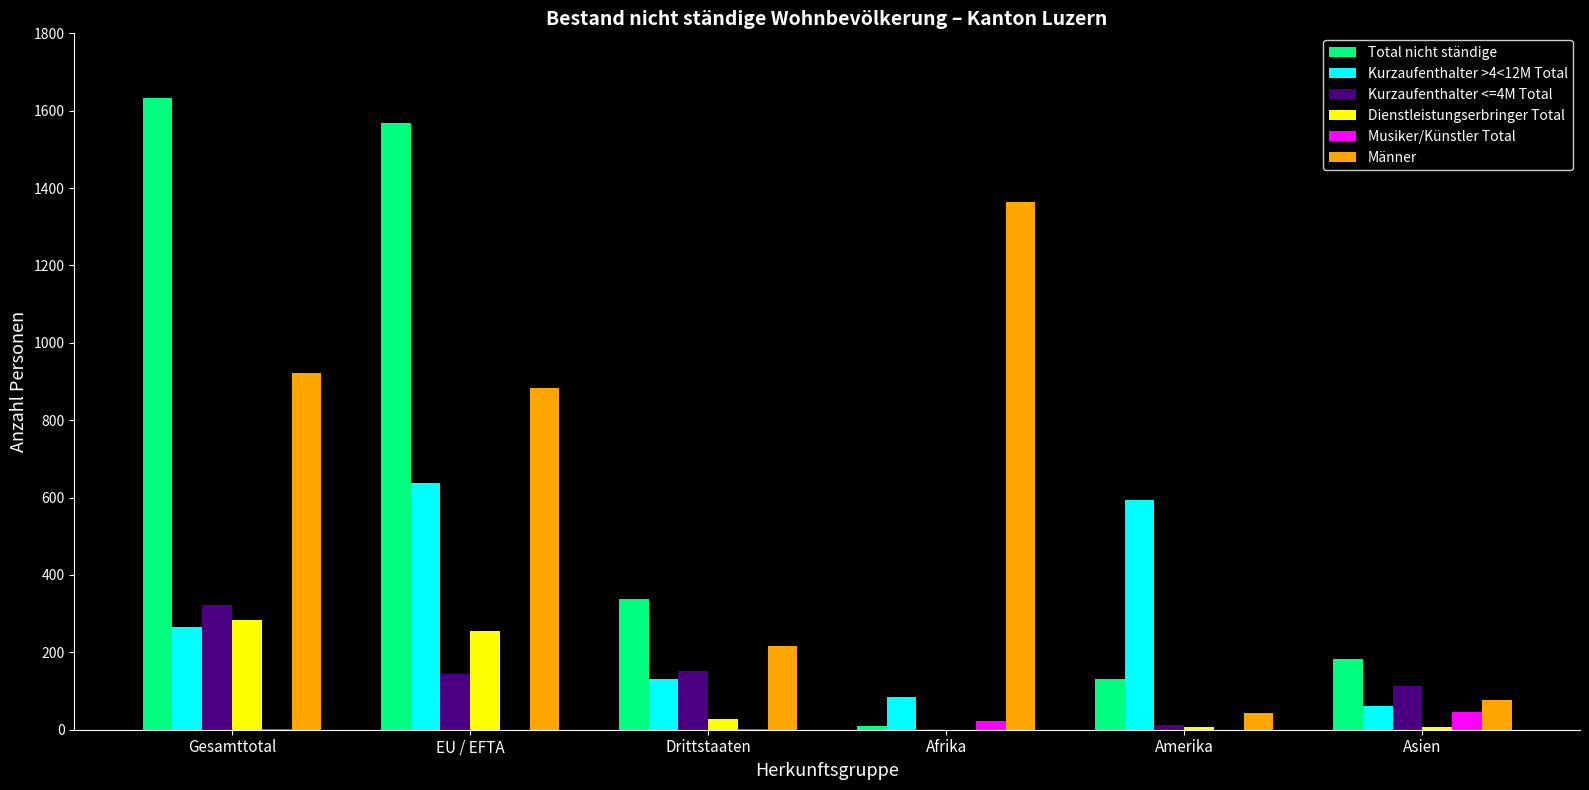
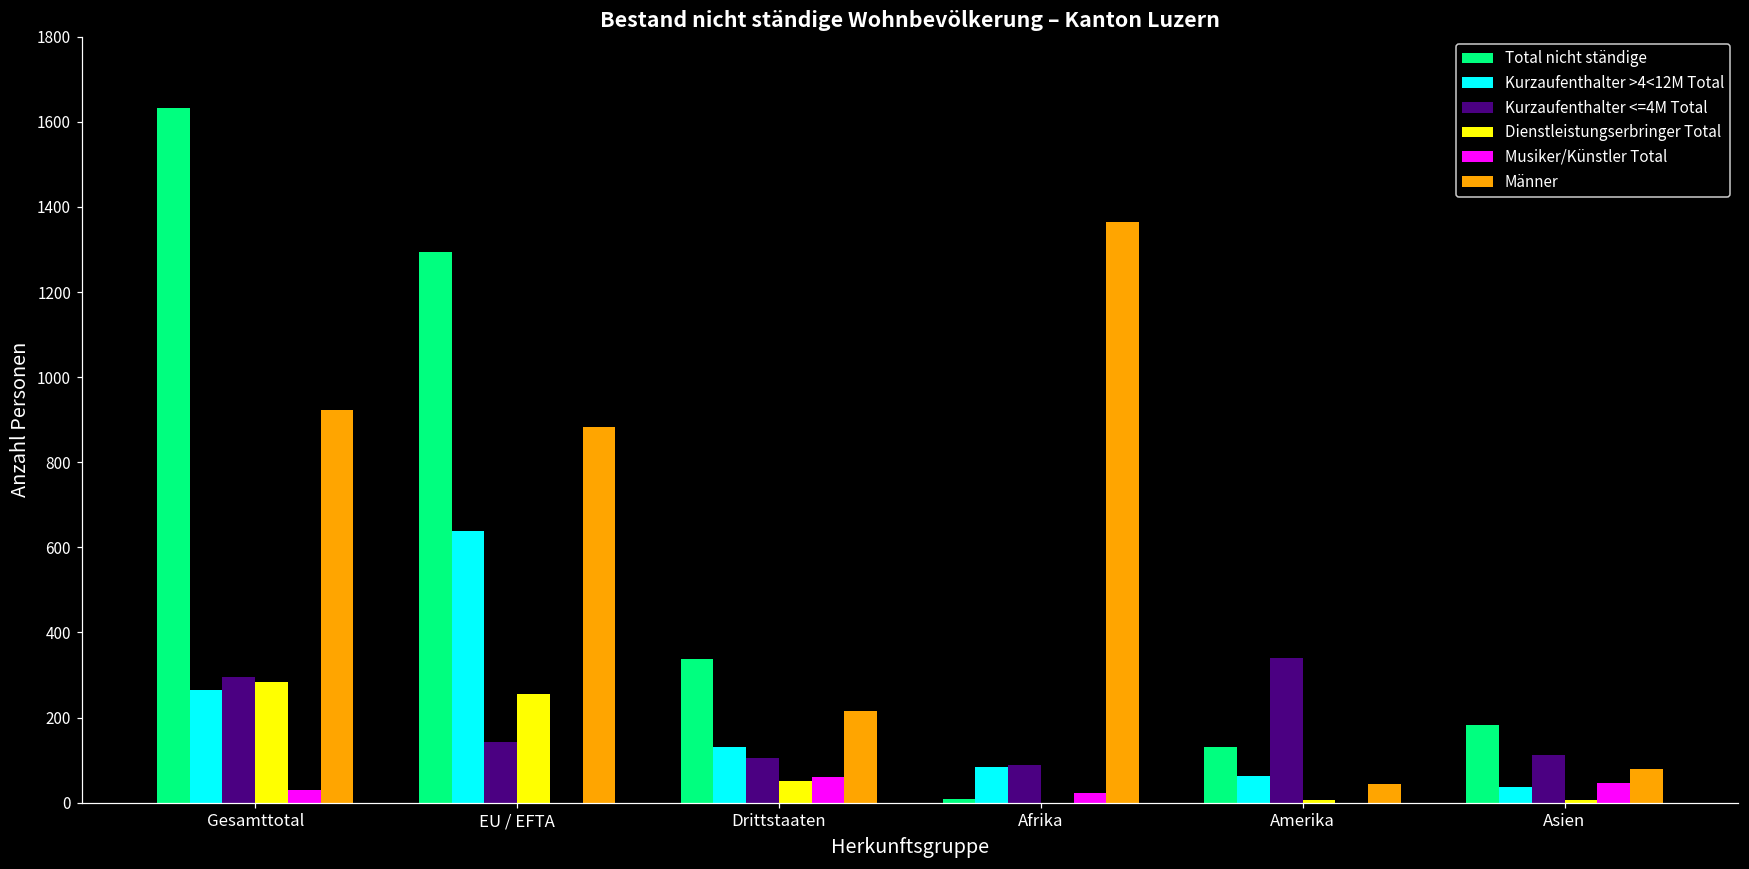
  {
    "Total nicht ständige": {
      "Gesamttotal": 1630,
-     "EU / EFTA": 1570,
+     "EU / EFTA": 1300,
      "Drittstaaten": 340,
      "Afrika": 10,
      "Amerika": 130,
      "Asien": 180
    },
    "Kurzaufenthalter >4<12M Total": {
      "Gesamttotal": 270,
      "EU / EFTA": 640,
      "Drittstaaten": 130,
      "Afrika": 90,
-     "Amerika": 600,
-     "Asien": 60
+     "Amerika": 60,
+     "Asien": 40
    },
    "Kurzaufenthalter <=4M Total": {
-     "Gesamttotal": 320,
+     "Gesamttotal": 300,
      "EU / EFTA": 140,
-     "Drittstaaten": 150,
-     "Afrika": 0,
-     "Amerika": 10,
+     "Drittstaaten": 110,
+     "Afrika": 90,
+     "Amerika": 340,
      "Asien": 110
    },
    "Dienstleistungserbringer Total": {
      "Gesamttotal": 280,
      "EU / EFTA": 260,
-     "Drittstaaten": 30,
+     "Drittstaaten": 50,
      "Afrika": 0,
      "Amerika": 10,
      "Asien": 10
    },
    "Musiker/Künstler Total": {
-     "Gesamttotal": 0,
+     "Gesamttotal": 30,
      "EU / EFTA": 0,
-     "Drittstaaten": 0,
+     "Drittstaaten": 60,
      "Afrika": 20,
      "Amerika": 0,
      "Asien": 50
    },
    "Männer": {
      "Gesamttotal": 920,
      "EU / EFTA": 880,
      "Drittstaaten": 220,
      "Afrika": 1360,
      "Amerika": 40,
      "Asien": 80
    }
  }
